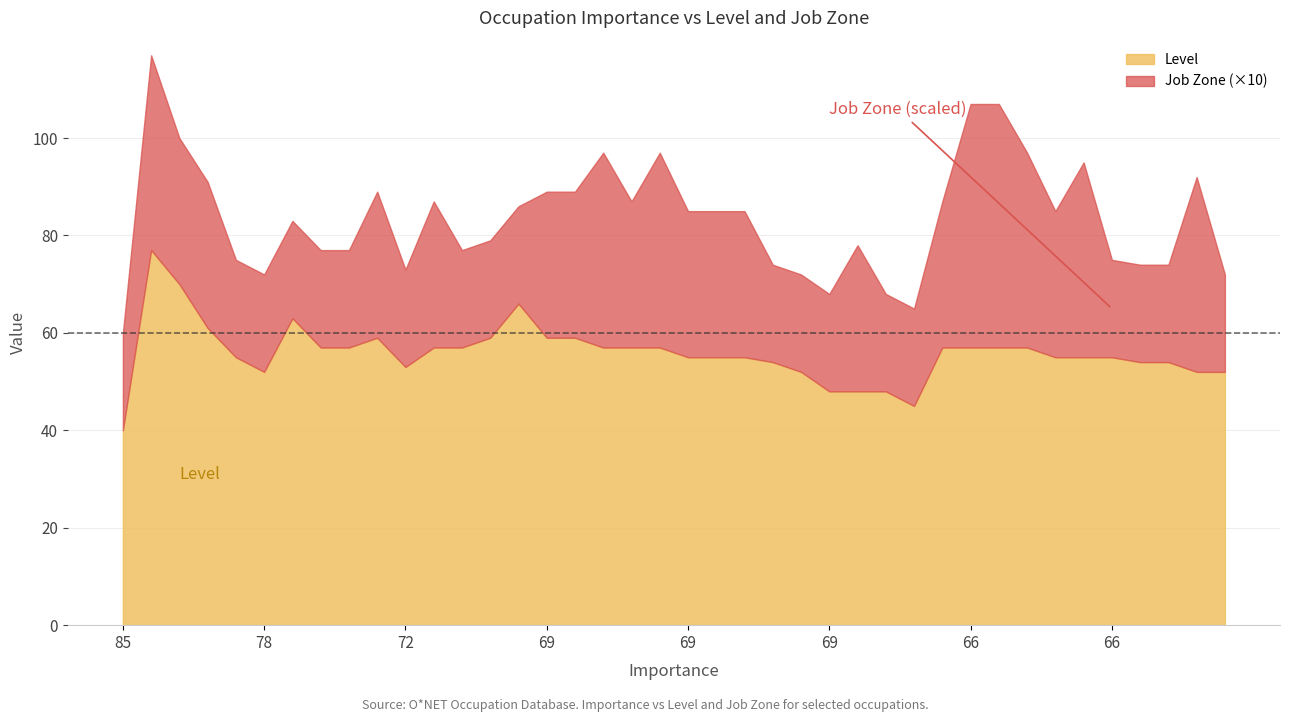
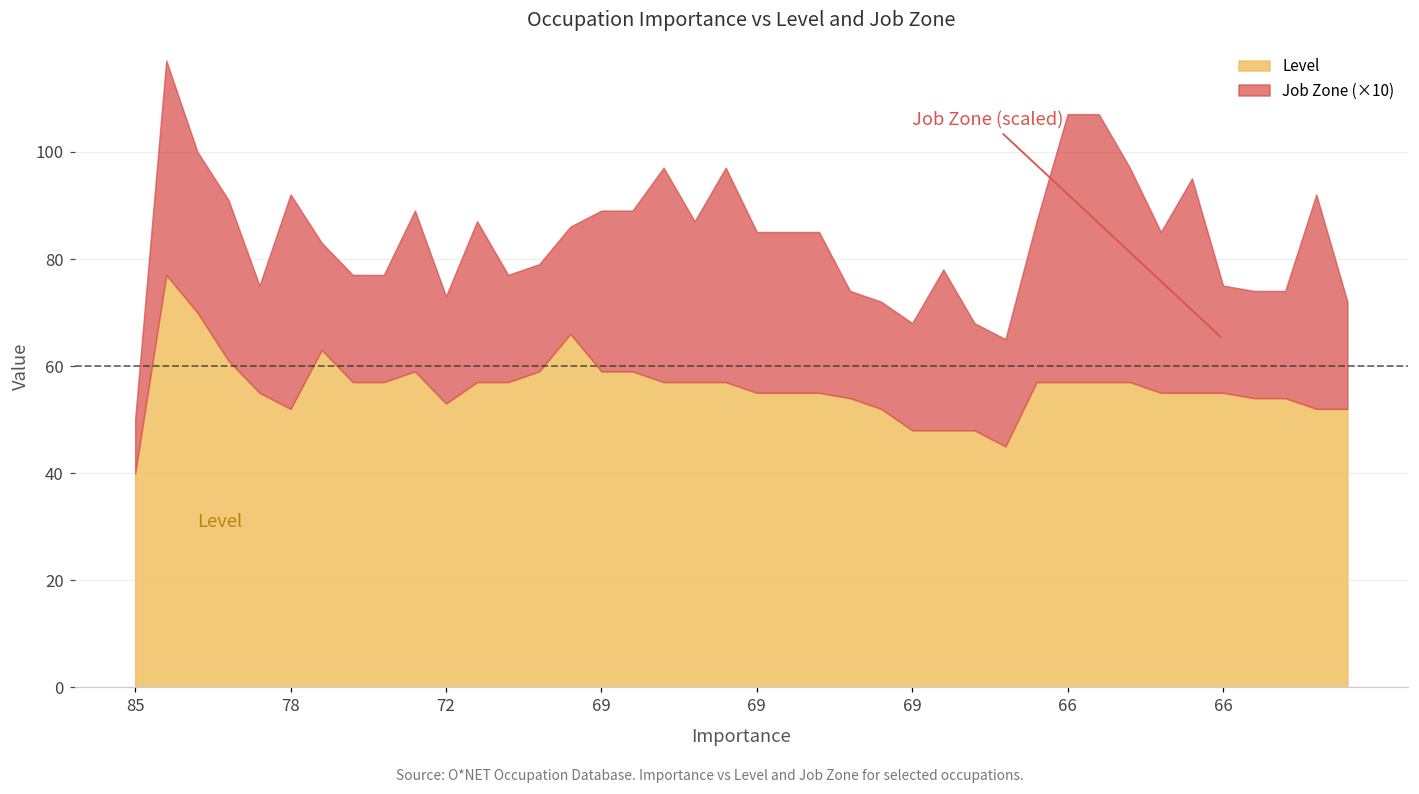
  {
    "Level": {
      "85": 40,
      "78": 52,
      "72": 53
    },
    "Job Zone (×10)": {
-     "85": 20,
-     "78": 20,
+     "85": 10,
+     "78": 40,
      "72": 20
    }
  }
